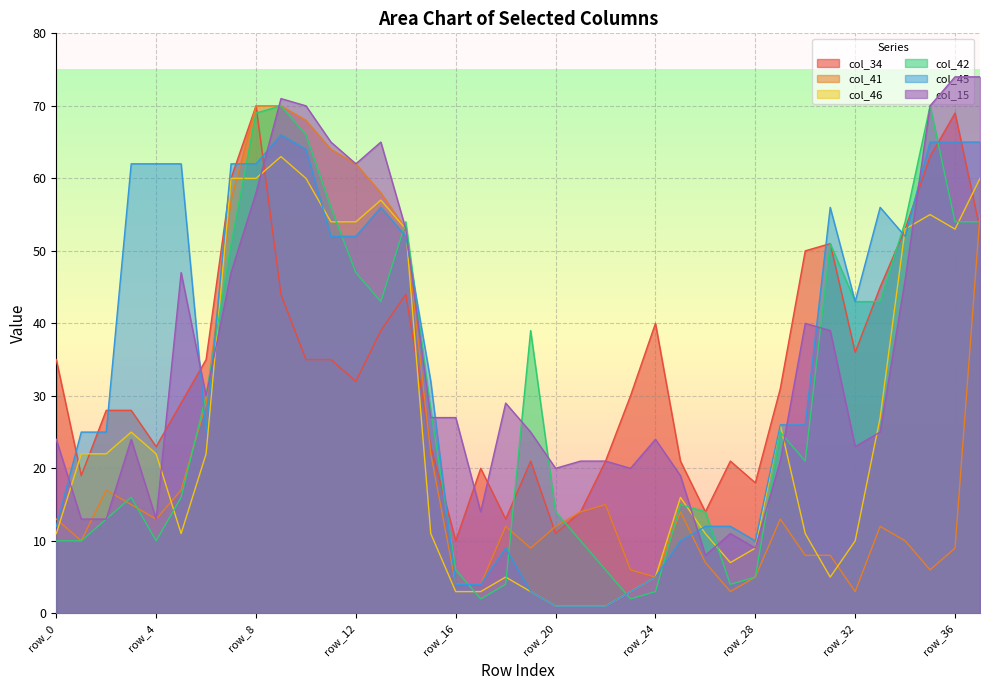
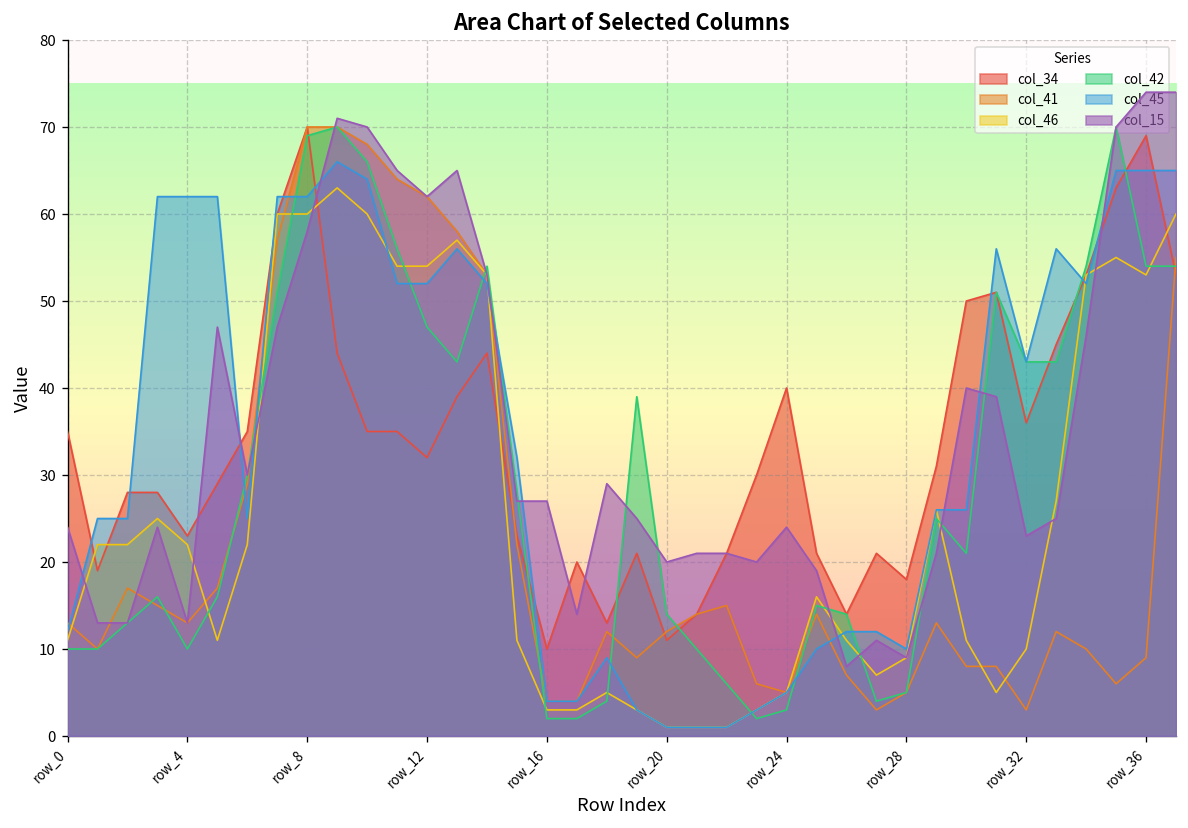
  {
    "col_46": {
      "row_0": 11,
      "row_4": 22,
      "row_8": 60,
      "row_12": 54,
      "row_16": 3,
      "row_32": 10,
      "row_36": 53
    },
    "col_42": {
      "row_0": 10,
      "row_4": 10,
      "row_8": 69,
      "row_12": 47,
-     "row_16": 6,
+     "row_16": 2,
      "row_20": 14,
      "row_24": 3,
      "row_36": 54
    },
    "col_45": {
      "row_0": 12,
      "row_4": 62,
      "row_8": 62,
      "row_12": 52,
      "row_28": 10,
      "row_36": 65
    },
    "col_15": {
      "row_0": 24,
      "row_8": 58,
      "row_16": 27,
      "row_20": 20,
      "row_24": 24,
      "row_32": 23
    }
  }
